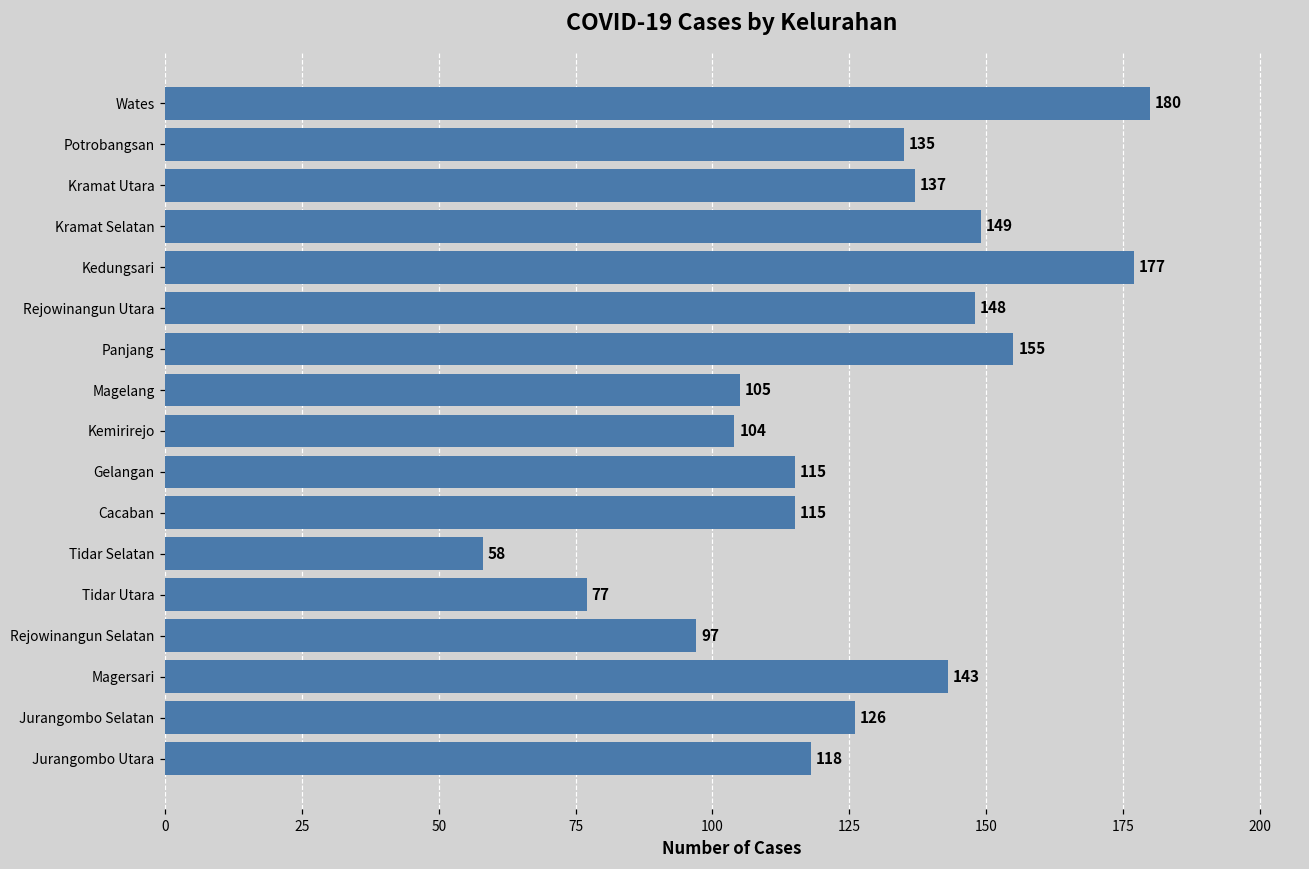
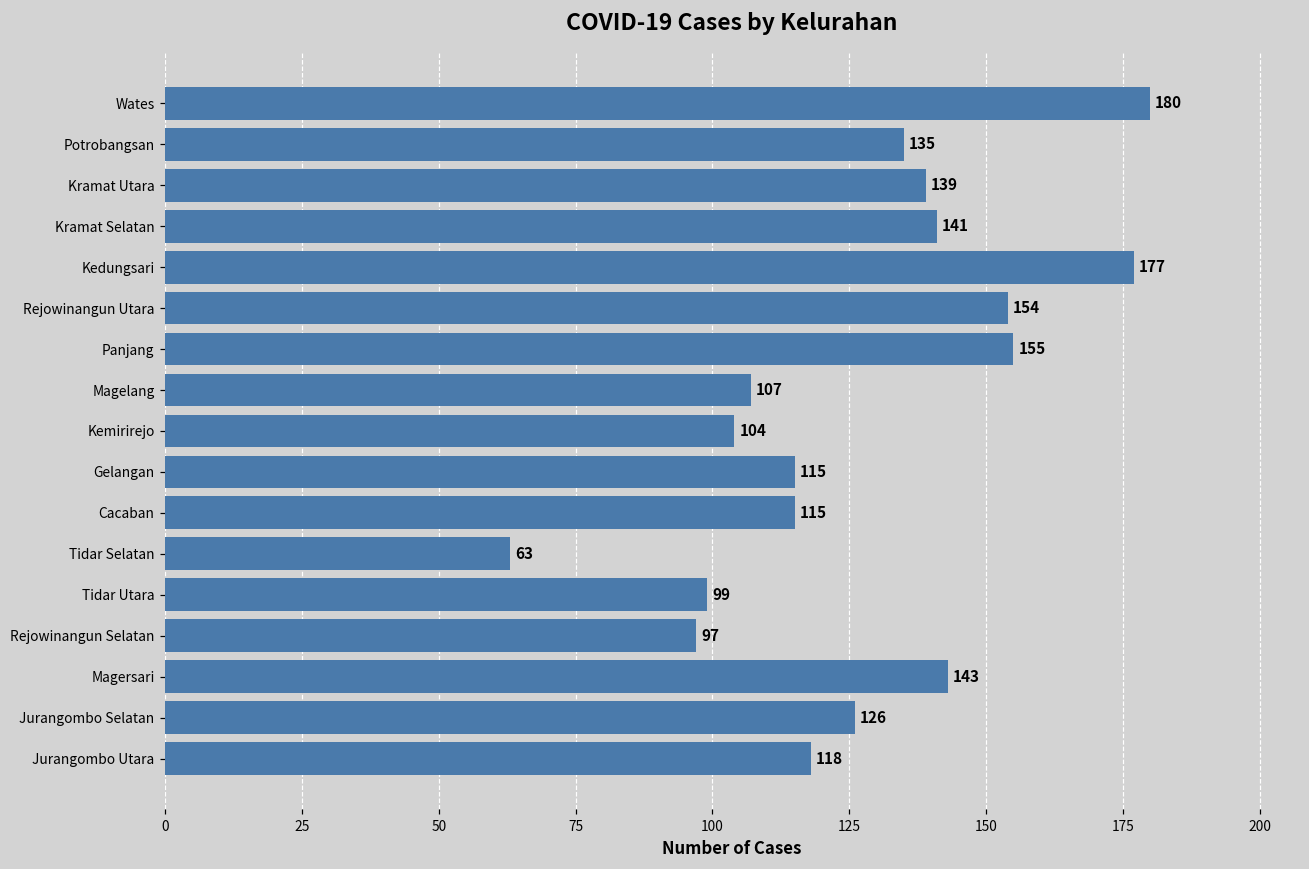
  {
    "Wates": 180,
    "Potrobangsan": 135,
-   "Kramat Utara": 137,
-   "Kramat Selatan": 149,
+   "Kramat Utara": 139,
+   "Kramat Selatan": 141,
    "Kedungsari": 177,
-   "Rejowinangun Utara": 148,
+   "Rejowinangun Utara": 154,
    "Panjang": 155,
-   "Magelang": 105,
+   "Magelang": 107,
    "Kemirirejo": 104,
    "Gelangan": 115,
    "Cacaban": 115,
-   "Tidar Selatan": 58,
-   "Tidar Utara": 77,
+   "Tidar Selatan": 63,
+   "Tidar Utara": 99,
    "Rejowinangun Selatan": 97,
    "Magersari": 143,
    "Jurangombo Selatan": 126,
    "Jurangombo Utara": 118
  }
